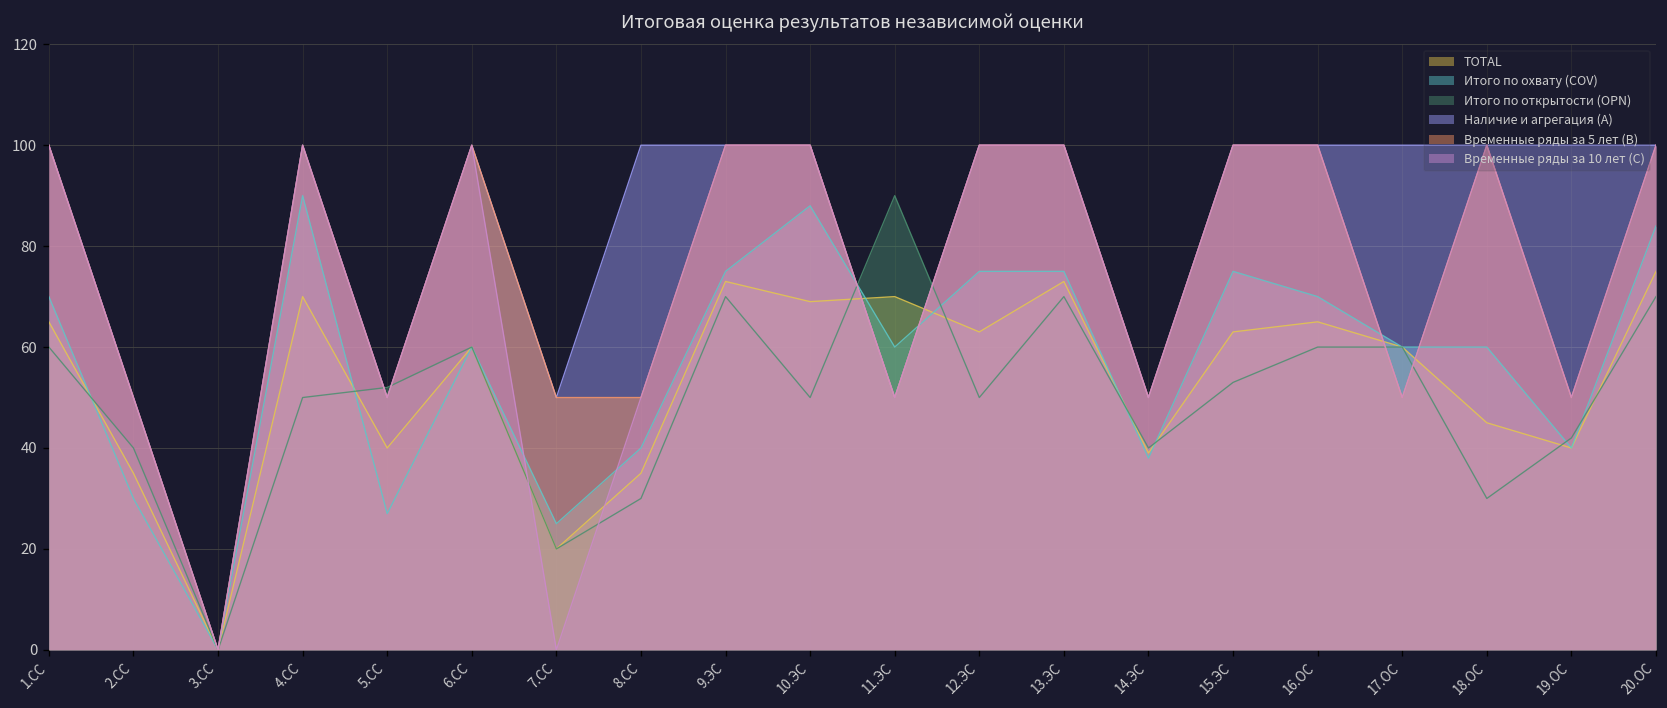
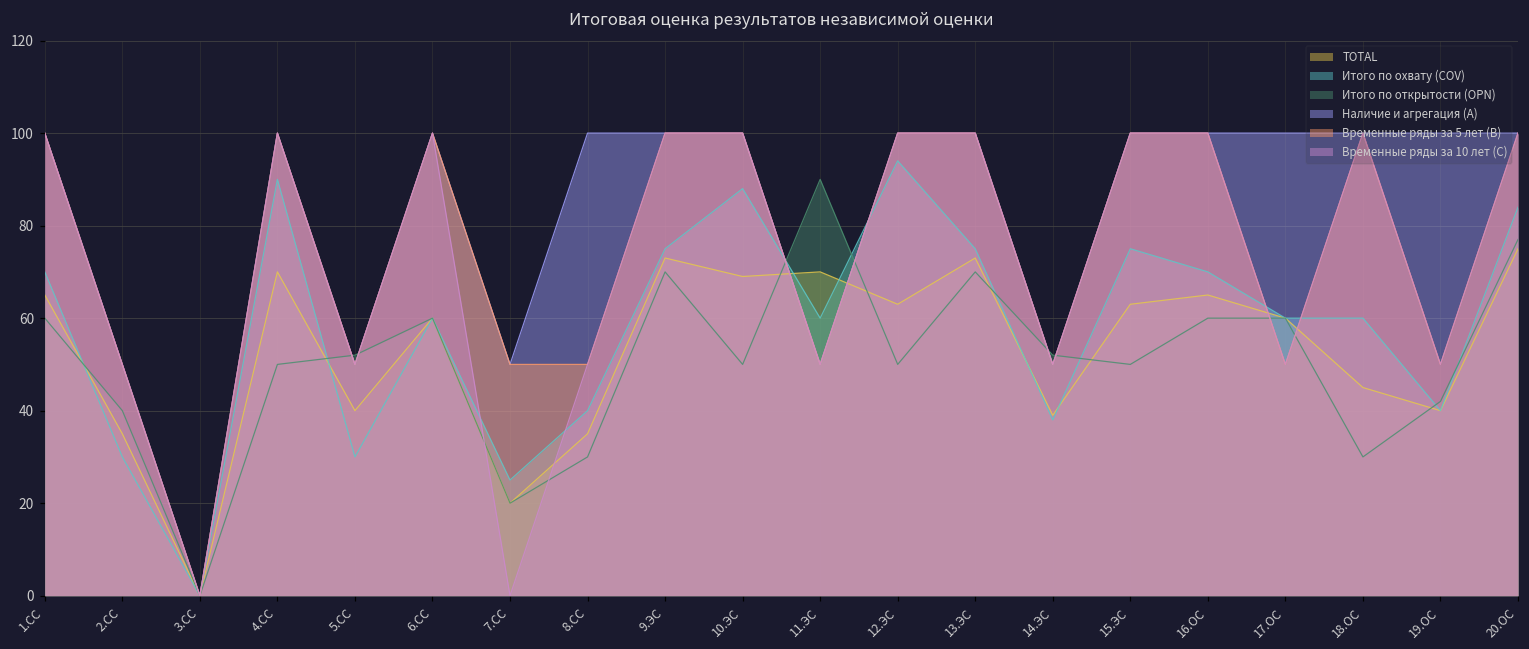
  {
    "Итого по охвату (COV)": {
      "1.СС": 70,
      "2.СС": 30,
      "4.СС": 90,
-     "5.СС": 27,
+     "5.СС": 30,
      "7.СС": 25,
      "8.СС": 40,
      "9.ЭС": 75,
      "10.ЭС": 88,
      "11.ЭС": 60,
-     "12.ЭС": 75,
+     "12.ЭС": 94,
      "13.ЭС": 75,
      "14.ЭС": 38,
      "15.ЭС": 75,
      "16.ОС": 70,
      "18.ОС": 60,
      "20.ОС": 84
    },
    "Итого по открытости (OPN)": {
      "1.СС": 60,
      "2.СС": 40,
      "4.СС": 50,
      "5.СС": 52,
      "8.СС": 30,
      "9.ЭС": 70,
      "10.ЭС": 50,
      "11.ЭС": 90,
      "12.ЭС": 50,
      "13.ЭС": 70,
-     "14.ЭС": 40,
-     "15.ЭС": 53,
+     "14.ЭС": 52,
+     "15.ЭС": 50,
      "16.ОС": 60,
      "18.ОС": 30,
      "19.ОС": 42,
-     "20.ОС": 70
+     "20.ОС": 77
    }
  }
